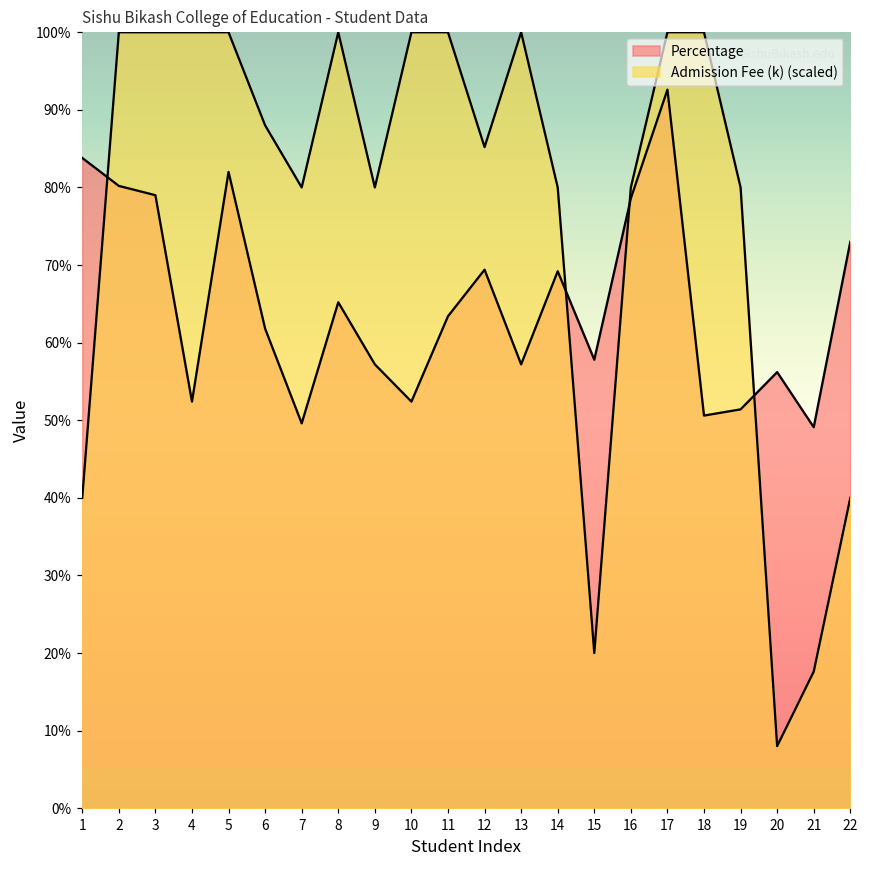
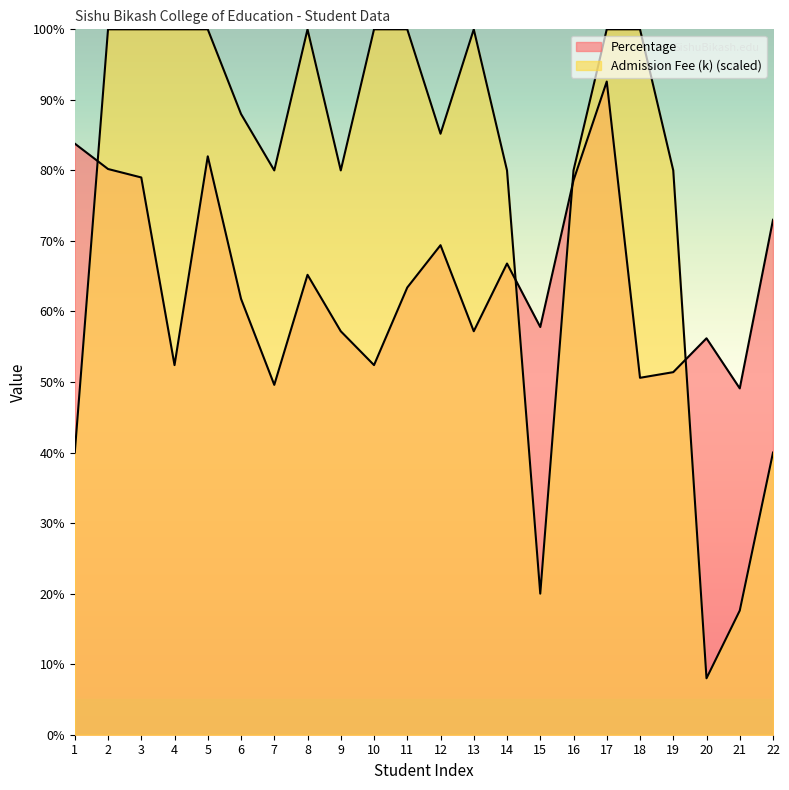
  {
    "Percentage": {
      "1": "84%",
      "2": "80%",
      "3": "79%",
      "4": "52%",
      "5": "82%",
      "6": "62%",
      "7": "50%",
      "8": "65%",
      "9": "57%",
      "10": "52%",
      "11": "63%",
      "12": "69%",
      "13": "57%",
-     "14": "69%",
+     "14": "67%",
      "15": "58%",
      "16": "79%",
      "17": "93%",
      "18": "51%",
      "19": "51%",
      "20": "56%",
      "21": "49%",
      "22": "73%"
    },
    "Admission Fee (k) (scaled)": {
      "1": "40%",
      "2": "100%",
      "3": "100%",
      "4": "100%",
      "5": "100%",
      "6": "88%",
      "7": "80%",
      "8": "100%",
      "9": "80%",
      "10": "100%",
      "11": "100%",
      "12": "85%",
      "13": "100%",
      "14": "80%",
      "15": "20%",
      "16": "80%",
      "17": "100%",
      "18": "100%",
      "19": "80%",
      "20": "8%",
      "21": "18%",
      "22": "40%"
    }
  }
